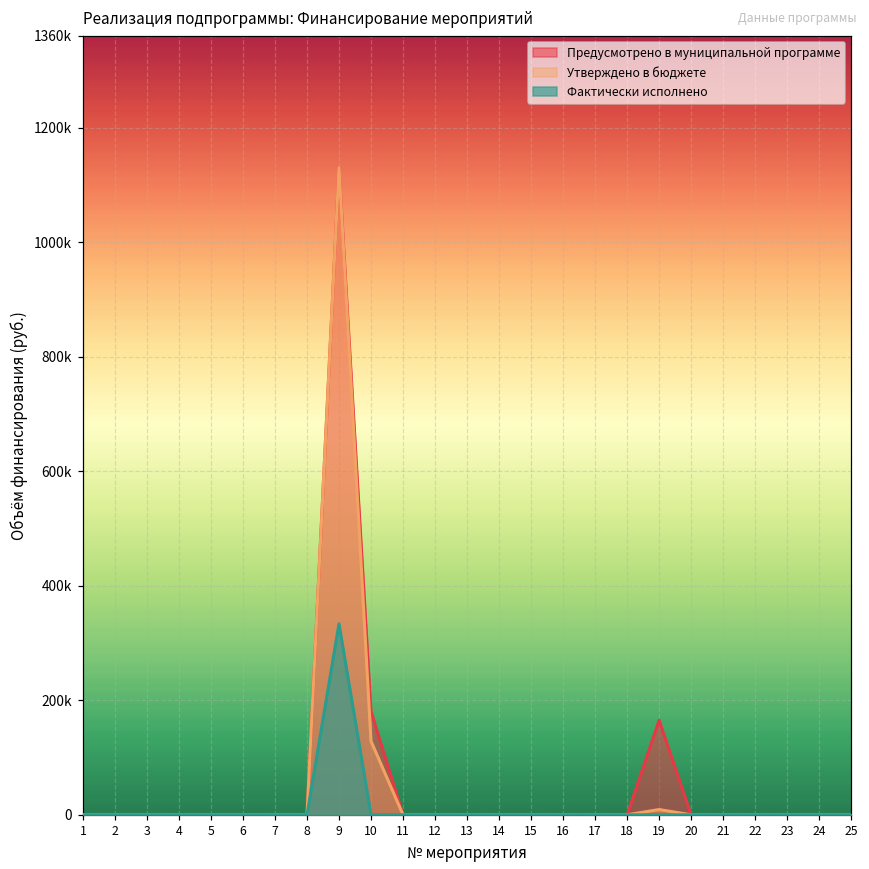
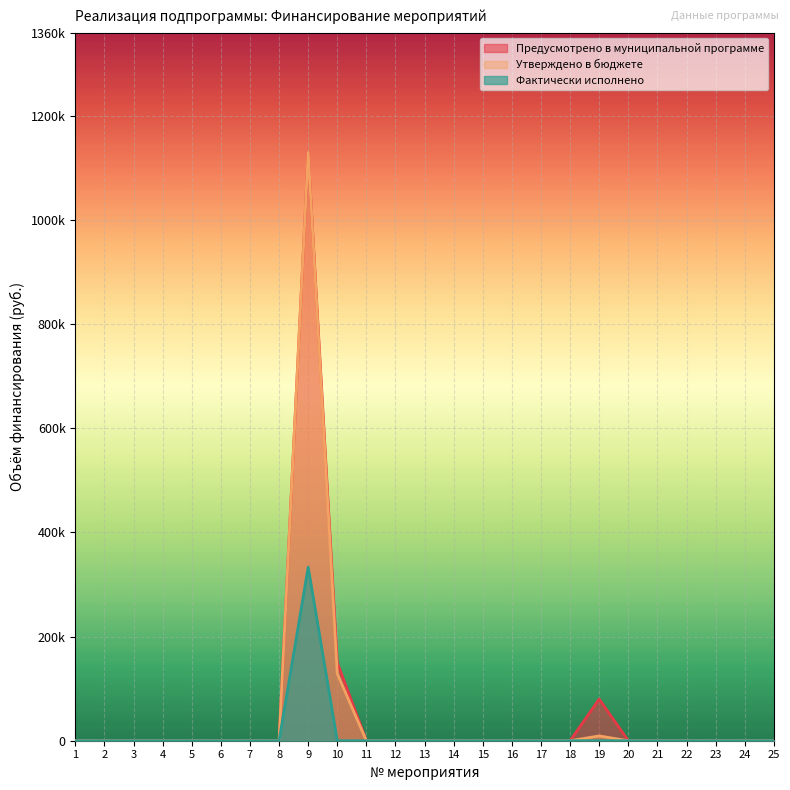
  {
    "Предусмотрено в муниципальной программе": {
-     "10": 180000,
-     "19": 170000
+     "10": 150000,
+     "19": 80000
    },
    "Утверждено в бюджете": {
      "10": 130000,
      "19": 10000
    },
    "Фактически исполнено": {
      "9": 330000,
      "10": 0,
      "19": 0
    }
  }
